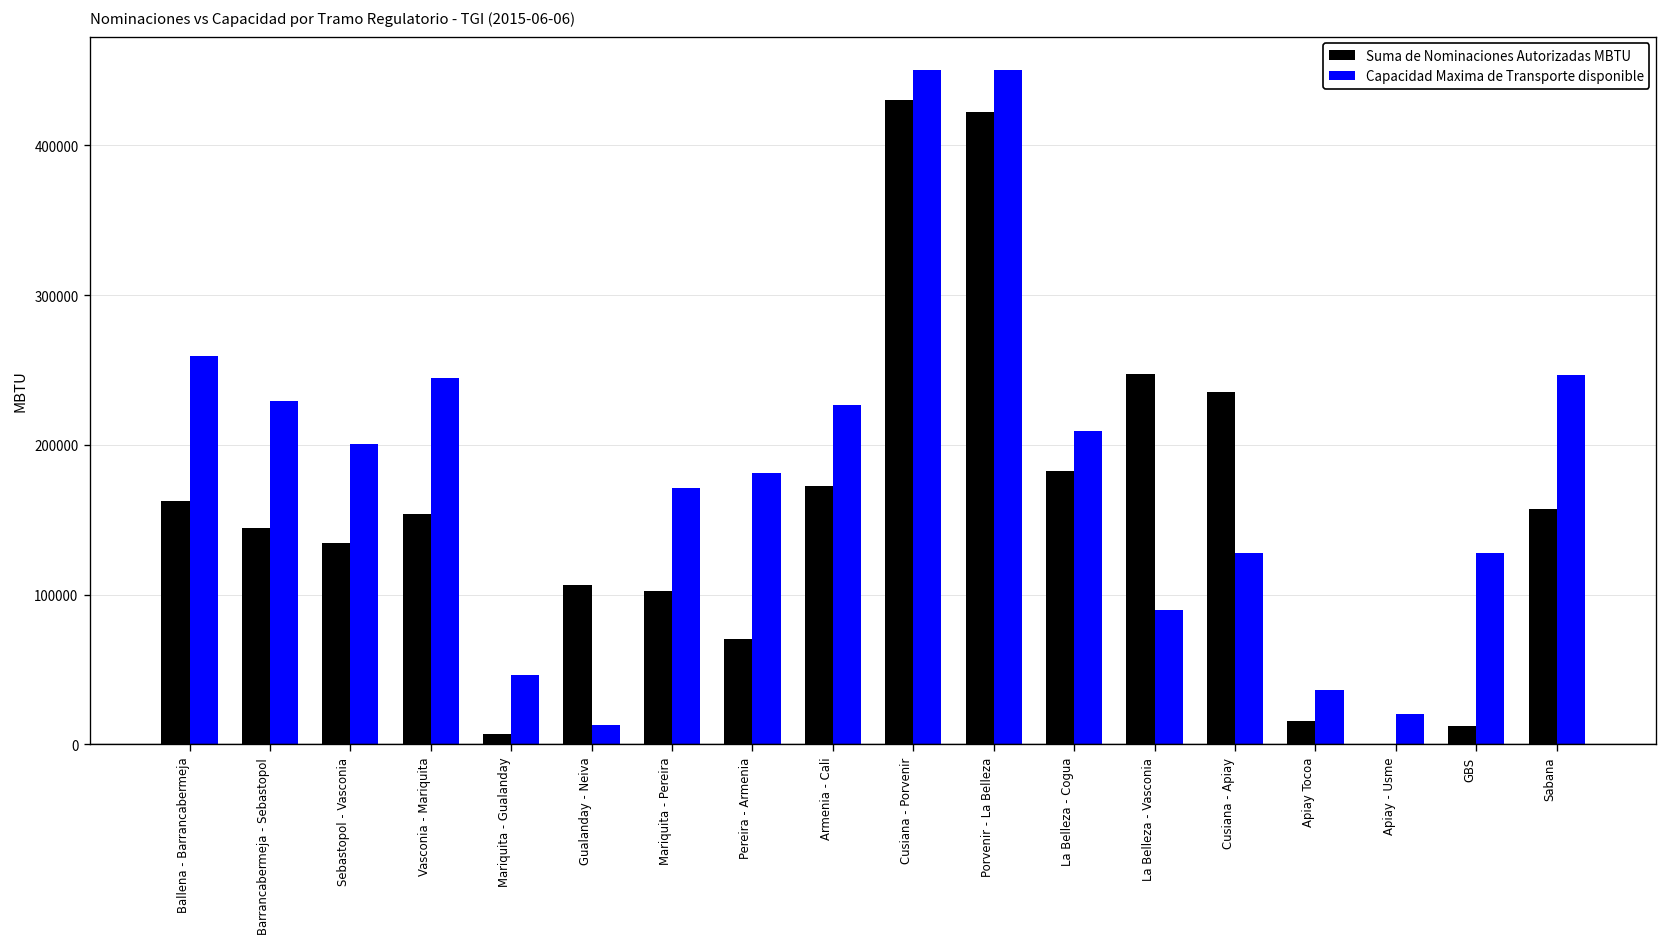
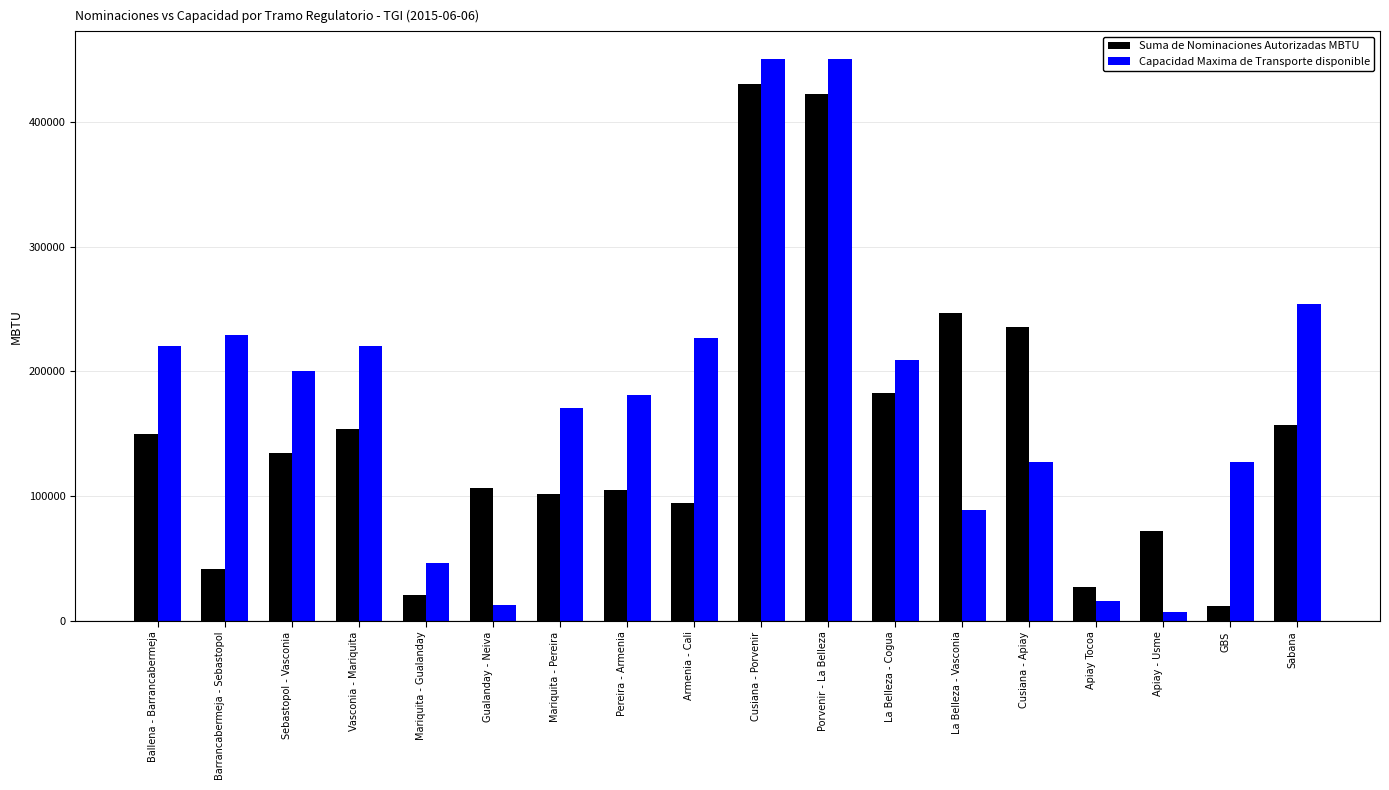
  {
    "Suma de Nominaciones Autorizadas MBTU": {
-     "Ballena - Barrancabermeja": 162000,
-     "Barrancabermeja - Sebastopol": 145000,
+     "Ballena - Barrancabermeja": 150000,
+     "Barrancabermeja - Sebastopol": 41000,
      "Sebastopol - Vasconia": 134000,
      "Vasconia - Mariquita": 154000,
-     "Mariquita - Gualanday": 7000,
+     "Mariquita - Gualanday": 21000,
      "Gualanday - Neiva": 106000,
      "Mariquita - Pereira": 102000,
-     "Pereira - Armenia": 70000,
-     "Armenia - Cali": 172000,
+     "Pereira - Armenia": 105000,
+     "Armenia - Cali": 94000,
      "Cusiana - Porvenir": 430000,
      "Porvenir - La Belleza": 422000,
      "La Belleza - Cogua": 183000,
      "La Belleza - Vasconia": 247000,
      "Cusiana - Apiay": 235000,
-     "Apiay Tocoa": 16000,
-     "Apiay - Usme": 0,
+     "Apiay Tocoa": 27000,
+     "Apiay - Usme": 72000,
      "GBS": 12000,
      "Sabana": 157000
    },
    "Capacidad Maxima de Transporte disponible": {
-     "Ballena - Barrancabermeja": 259000,
+     "Ballena - Barrancabermeja": 221000,
      "Barrancabermeja - Sebastopol": 229000,
      "Sebastopol - Vasconia": 200000,
-     "Vasconia - Mariquita": 244000,
+     "Vasconia - Mariquita": 220000,
      "Mariquita - Gualanday": 46000,
      "Gualanday - Neiva": 13000,
      "Mariquita - Pereira": 171000,
      "Pereira - Armenia": 181000,
      "Armenia - Cali": 227000,
      "Cusiana - Porvenir": 450000,
      "Porvenir - La Belleza": 450000,
      "La Belleza - Cogua": 209000,
      "La Belleza - Vasconia": 89000,
      "Cusiana - Apiay": 128000,
-     "Apiay Tocoa": 36000,
-     "Apiay - Usme": 20000,
+     "Apiay Tocoa": 16000,
+     "Apiay - Usme": 8000,
      "GBS": 128000,
-     "Sabana": 247000
+     "Sabana": 254000
    }
  }
